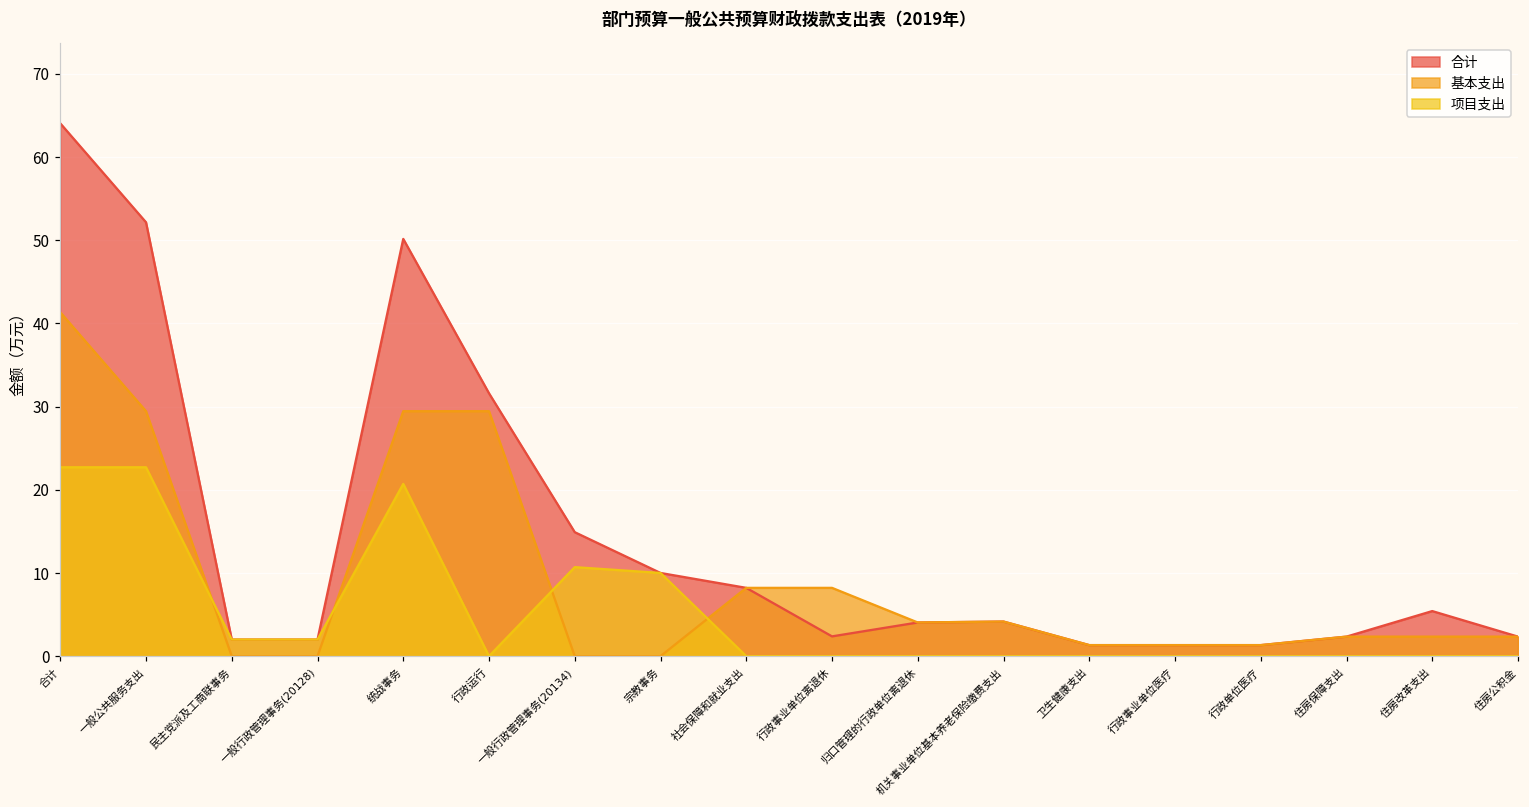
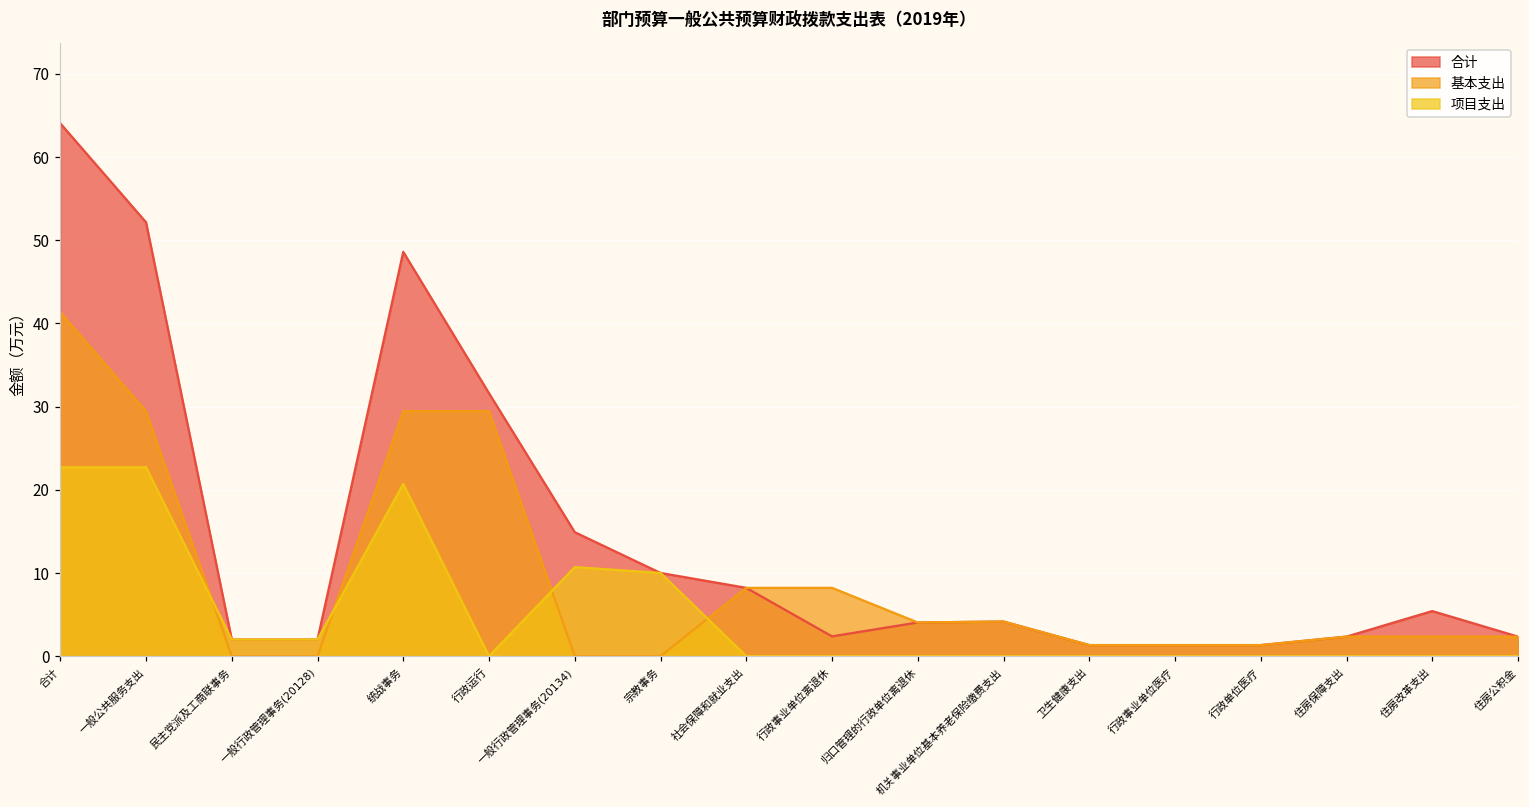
  {
    "合计": {
      "合计": 64,
      "一般公共服务支出": 52,
-     "统战事务": 50,
+     "统战事务": 49,
      "行政运行": 32,
      "一般行政管理事务(20134)": 15,
      "行政事业单位离退休": 2,
      "住房改革支出": 5
    }
  }
